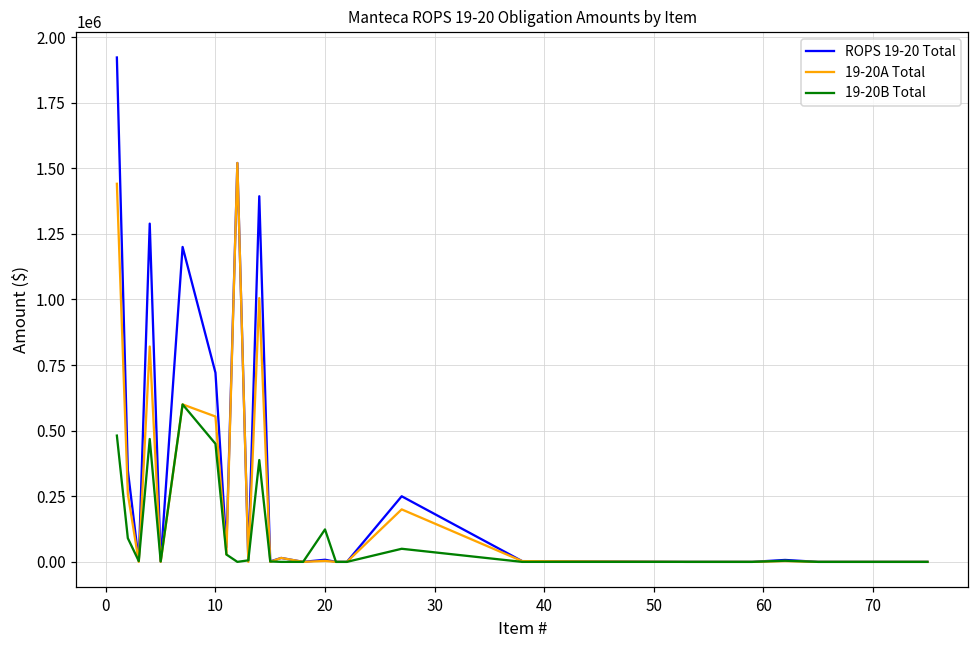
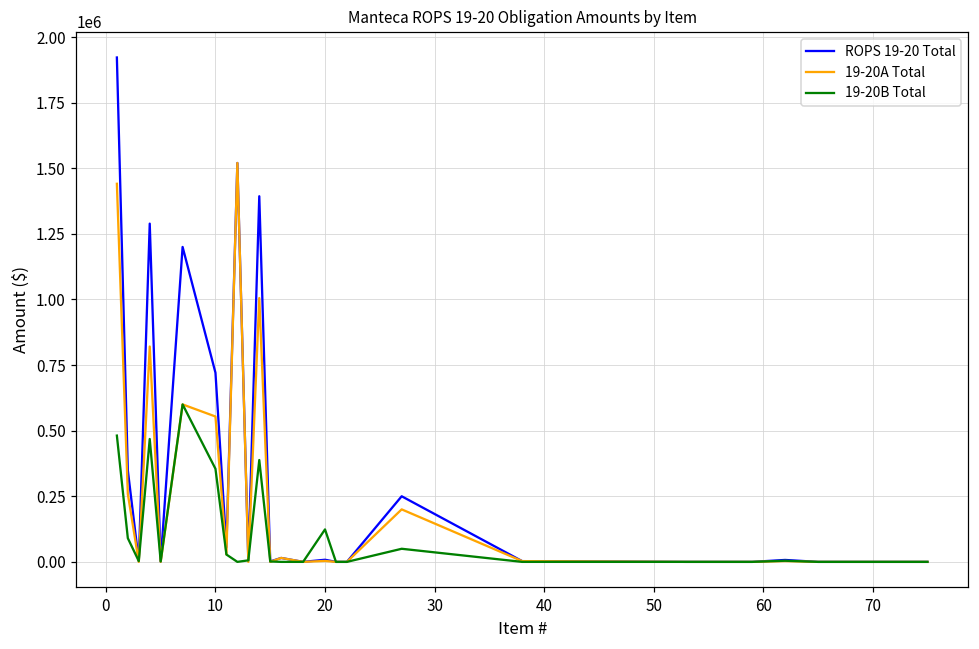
  {
    "ROPS 19-20 Total": {
      "10": 720000
    },
    "19-20A Total": {
      "10": 550000
    },
    "19-20B Total": {
-     "10": 450000,
+     "10": 350000,
      "20": 120000
    }
  }
